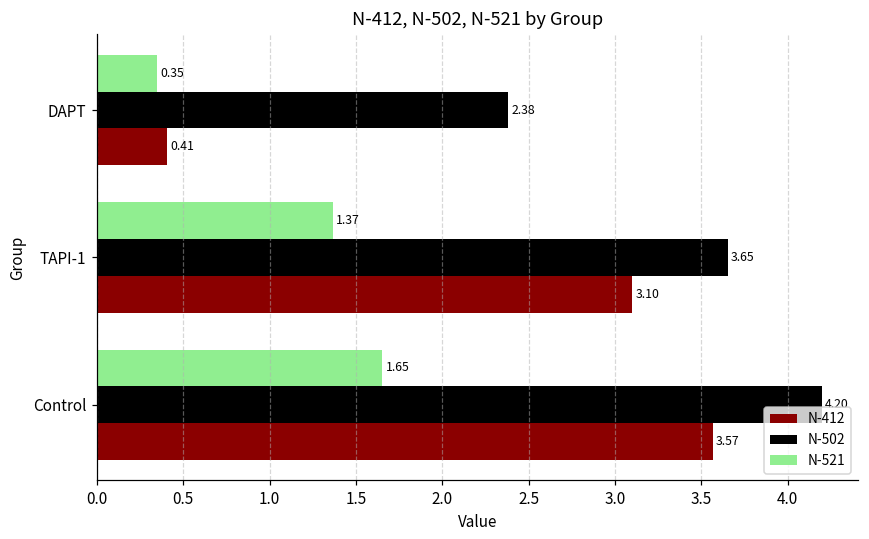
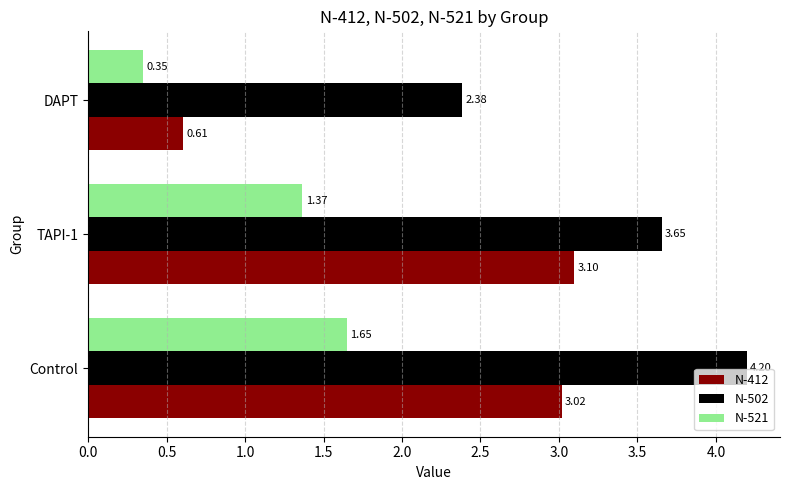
  {
    "N-412": {
-     "DAPT": 0.41,
+     "DAPT": 0.61,
      "TAPI-1": 3.10,
-     "Control": 3.57
+     "Control": 3.02
    },
    "N-502": {
      "DAPT": 2.38,
      "TAPI-1": 3.65
    },
    "N-521": {
      "DAPT": 0.35,
      "TAPI-1": 1.37,
      "Control": 1.65
    }
  }
